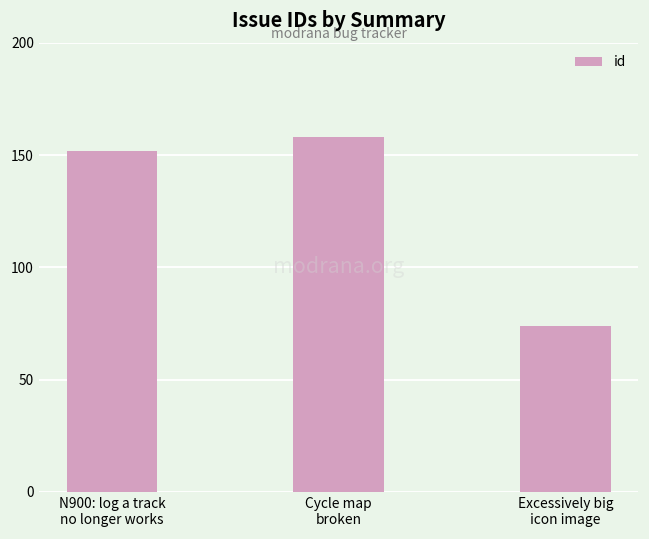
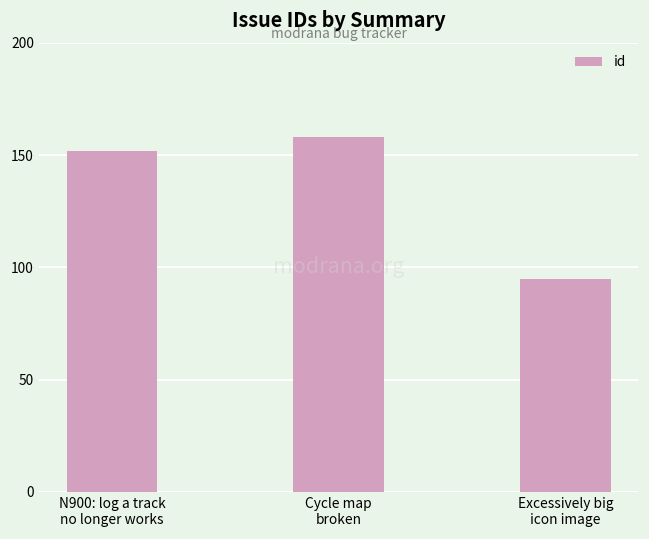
  {
    "N900: log a track no longer works": 152,
    "Cycle map broken": 158,
-   "Excessively big icon image": 74
+   "Excessively big icon image": 95
  }
